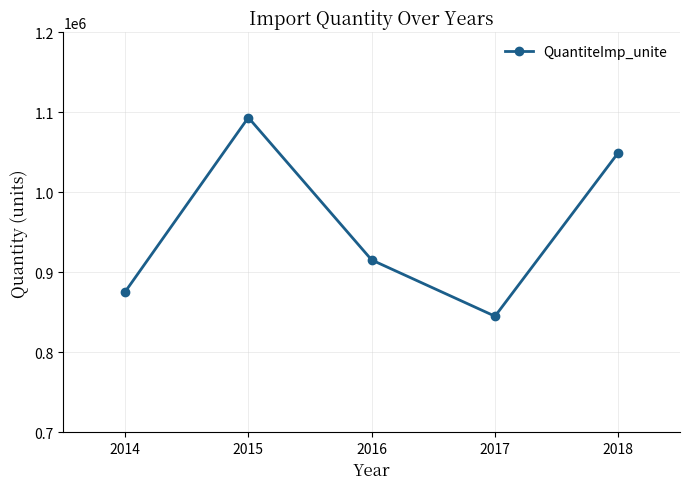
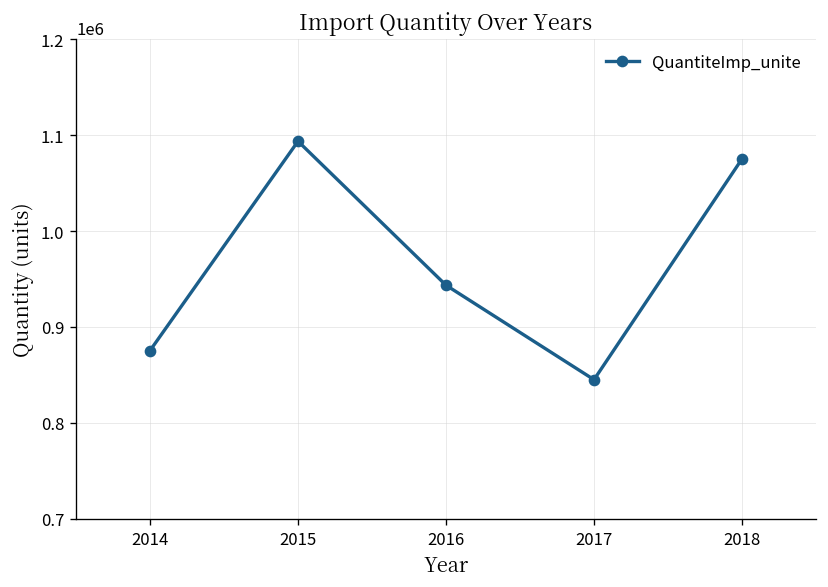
  {
    "2014": 880000,
    "2015": 1090000,
-   "2016": 920000,
+   "2016": 940000,
    "2017": 850000,
-   "2018": 1050000
+   "2018": 1080000
  }
